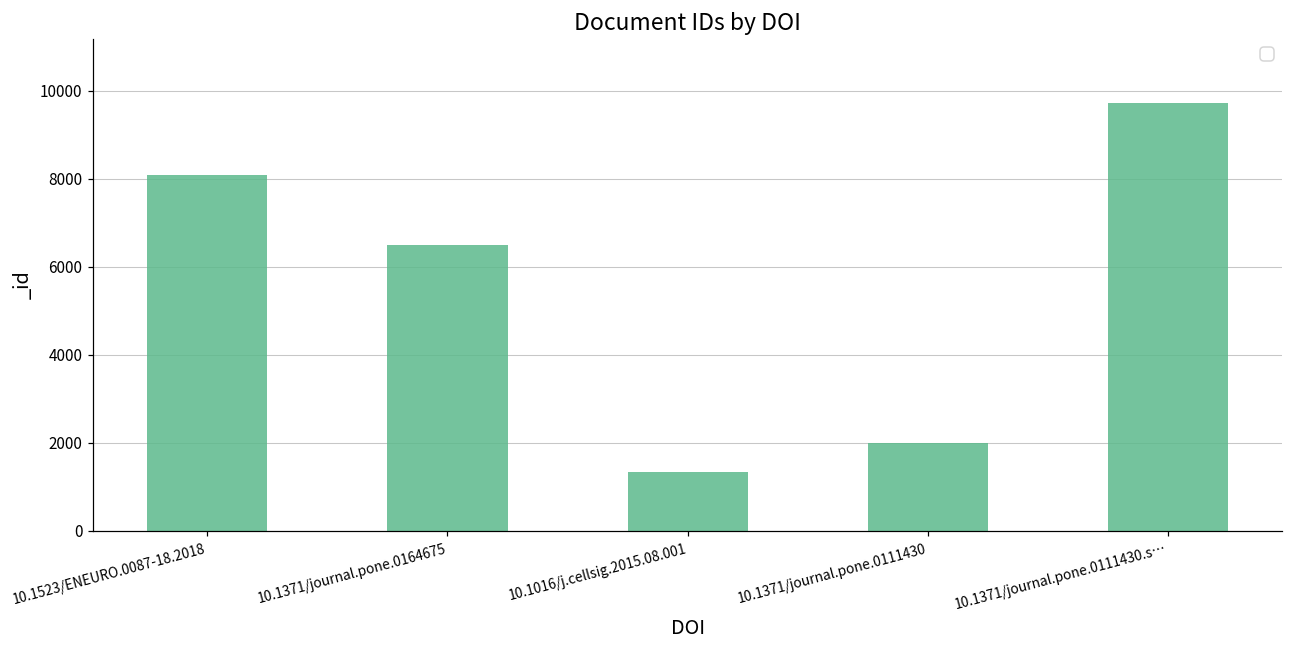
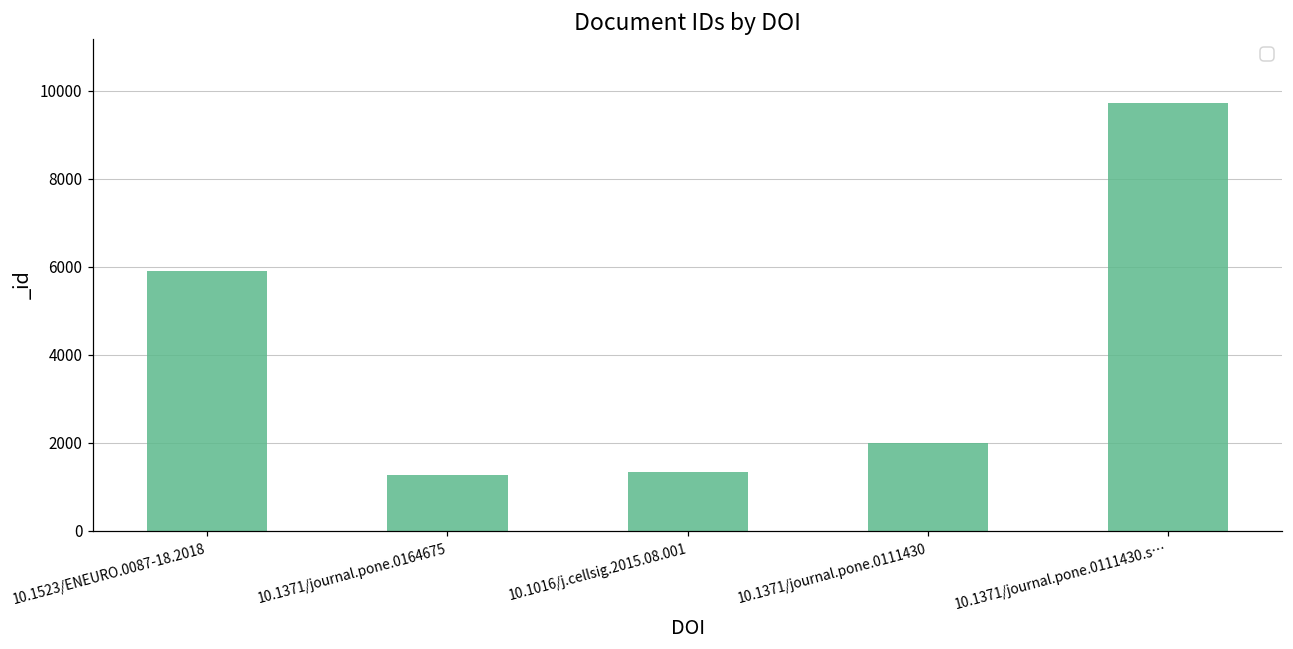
  {
-   "10.1523/ENEURO.0087-18.2018": 8100,
-   "10.1371/journal.pone.0164675": 6500,
+   "10.1523/ENEURO.0087-18.2018": 5900,
+   "10.1371/journal.pone.0164675": 1300,
    "10.1016/j.cellsig.2015.08.001": 1300,
    "10.1371/journal.pone.0111430": 2000,
    "10.1371/journal.pone.0111430.s…": 9700
  }
